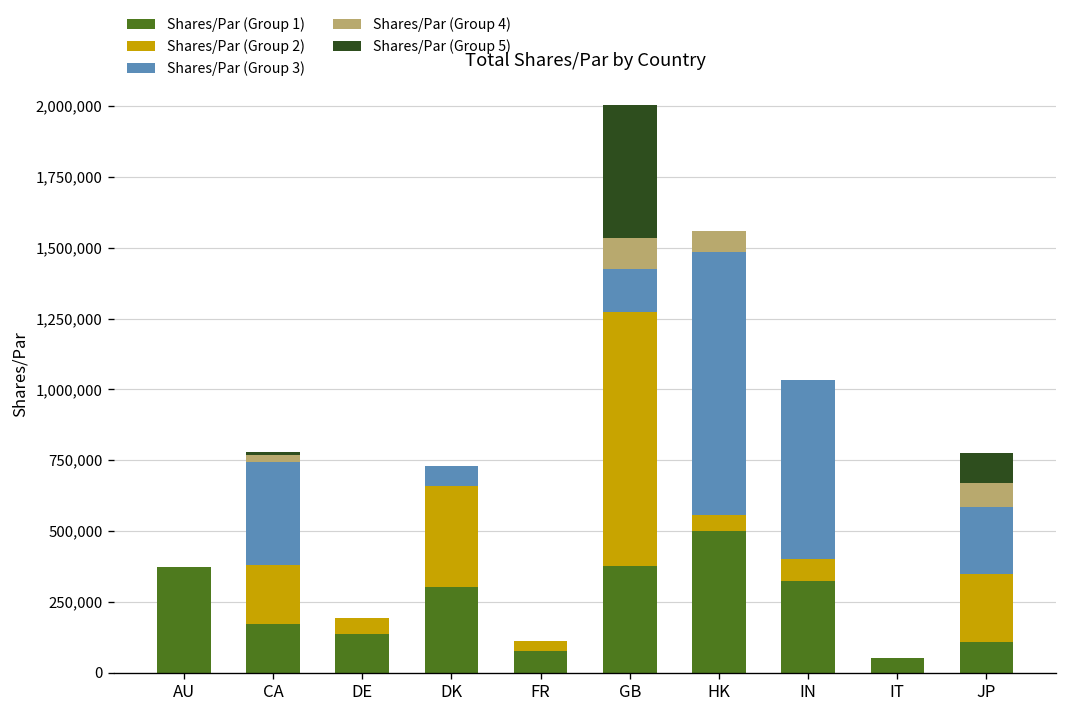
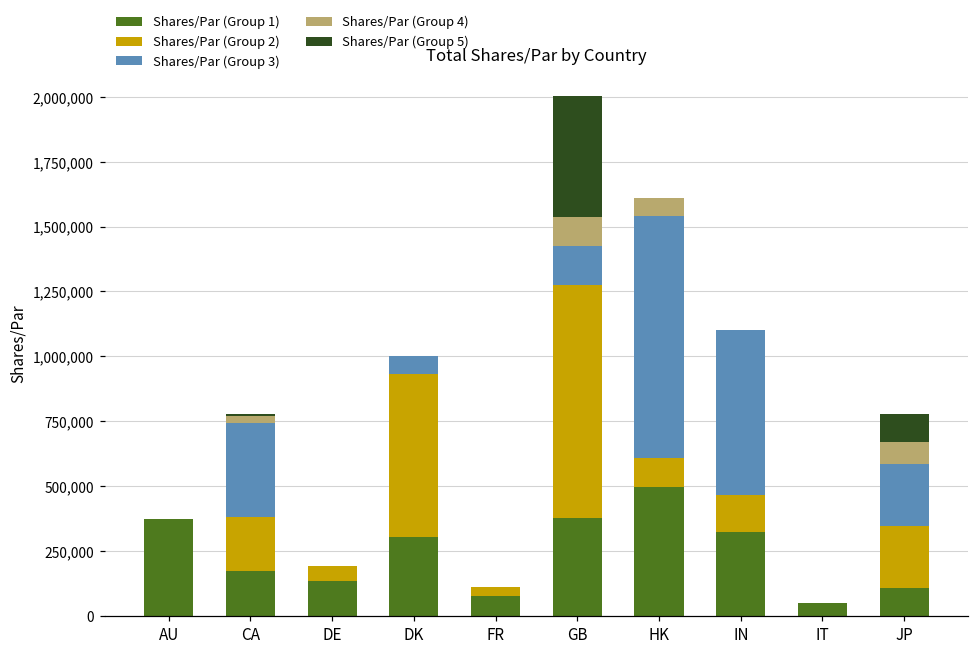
  {
    "Shares/Par (Group 2)": {
      "AU": "0",
      "CA": "210,000",
      "DE": "60,000",
-     "DK": "350,000",
+     "DK": "630,000",
      "FR": "40,000",
      "GB": "900,000",
-     "HK": "60,000",
-     "IN": "80,000",
+     "HK": "110,000",
+     "IN": "140,000",
      "IT": "0",
      "JP": "240,000"
    },
    "Shares/Par (Group 3)": {
      "AU": "0",
      "CA": "360,000",
      "DE": "0",
      "DK": "70,000",
      "FR": "0",
      "GB": "150,000",
      "HK": "930,000",
      "IN": "630,000",
      "IT": "0",
      "JP": "240,000"
    },
    "Shares/Par (Group 4)": {
      "AU": "0",
      "CA": "30,000",
      "DE": "0",
      "DK": "0",
      "FR": "0",
      "GB": "110,000",
      "HK": "70,000",
      "IN": "0",
      "IT": "0",
      "JP": "80,000"
    }
  }
